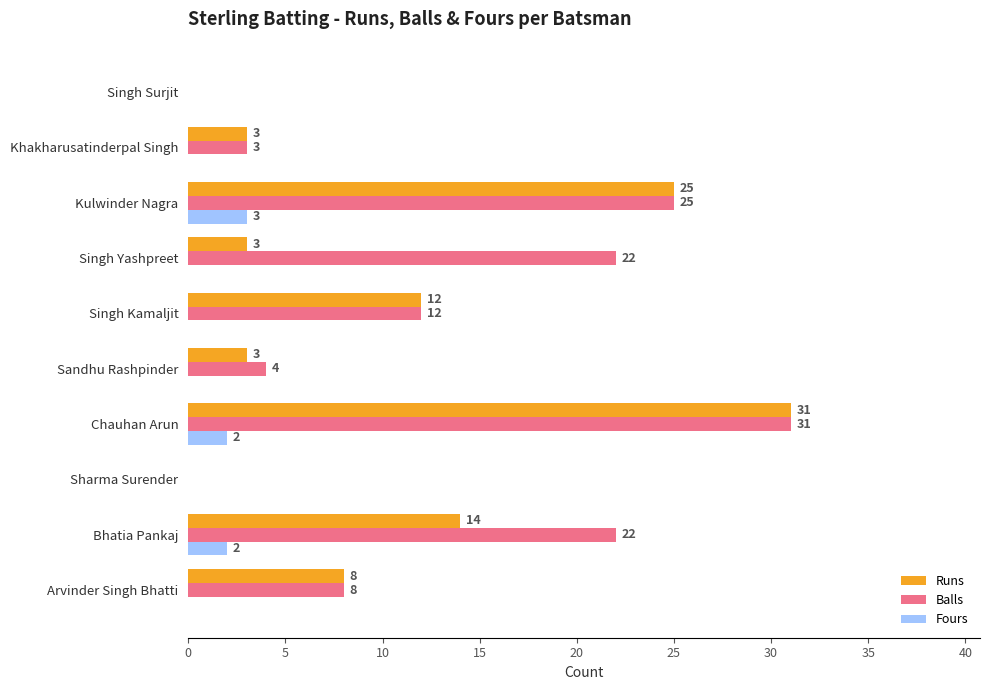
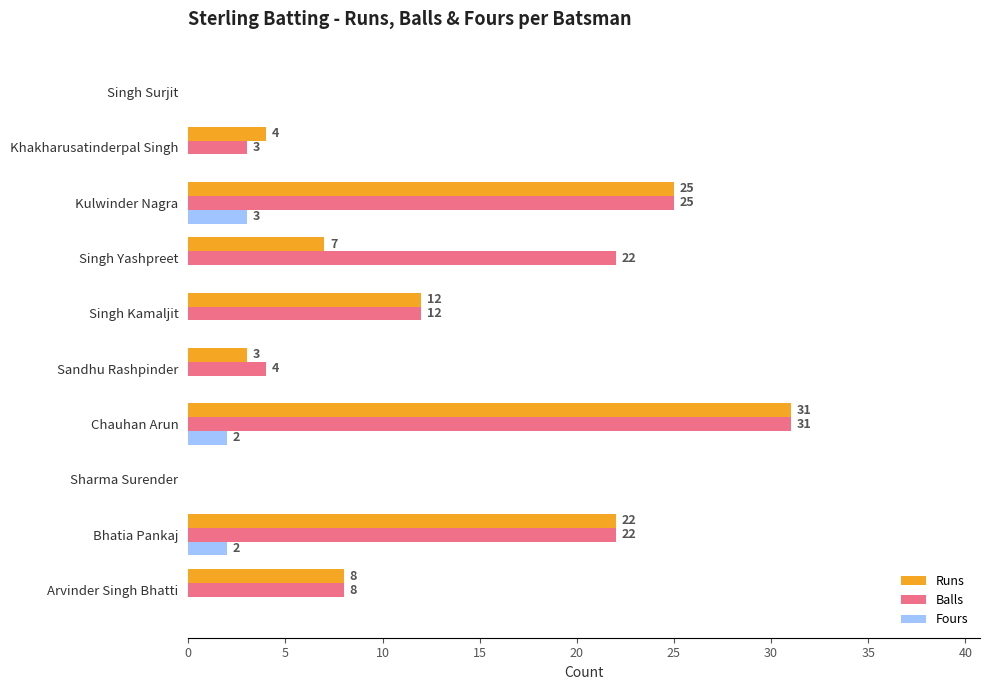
  {
    "Runs": {
-     "Khakharusatinderpal Singh": 3,
+     "Khakharusatinderpal Singh": 4,
      "Kulwinder Nagra": 25,
-     "Singh Yashpreet": 3,
+     "Singh Yashpreet": 7,
      "Singh Kamaljit": 12,
      "Sandhu Rashpinder": 3,
      "Chauhan Arun": 31,
-     "Bhatia Pankaj": 14,
+     "Bhatia Pankaj": 22,
      "Arvinder Singh Bhatti": 8
    },
    "Balls": {
      "Khakharusatinderpal Singh": 3,
      "Kulwinder Nagra": 25,
      "Singh Yashpreet": 22,
      "Singh Kamaljit": 12,
      "Sandhu Rashpinder": 4,
      "Chauhan Arun": 31,
      "Bhatia Pankaj": 22,
      "Arvinder Singh Bhatti": 8
    },
    "Fours": {
      "Kulwinder Nagra": 3,
      "Chauhan Arun": 2,
      "Bhatia Pankaj": 2
    }
  }
